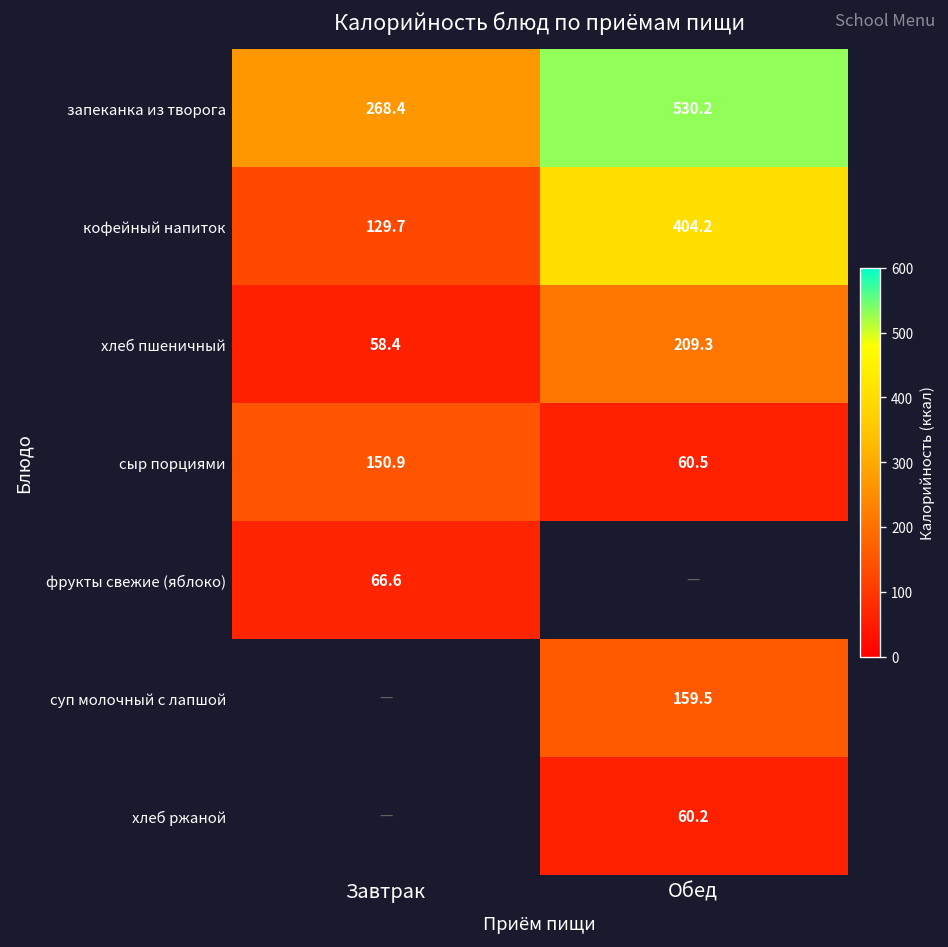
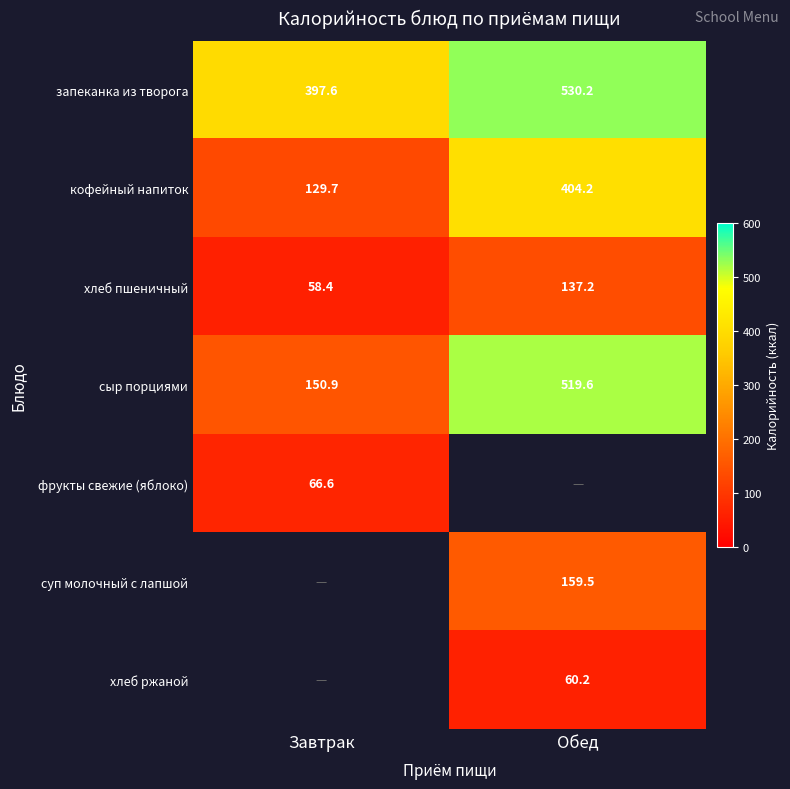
  {
    "запеканка из творога": {
-     "Завтрак": 268.4,
+     "Завтрак": 397.6,
      "Обед": 530.2
    },
    "кофейный напиток": {
      "Завтрак": 129.7,
      "Обед": 404.2
    },
    "хлеб пшеничный": {
      "Завтрак": 58.4,
-     "Обед": 209.3
+     "Обед": 137.2
    },
    "сыр порциями": {
      "Завтрак": 150.9,
-     "Обед": 60.5
+     "Обед": 519.6
    },
    "фрукты свежие (яблоко)": {
      "Завтрак": 66.6
    },
    "суп молочный с лапшой": {
      "Обед": 159.5
    },
    "хлеб ржаной": {
      "Обед": 60.2
    }
  }
